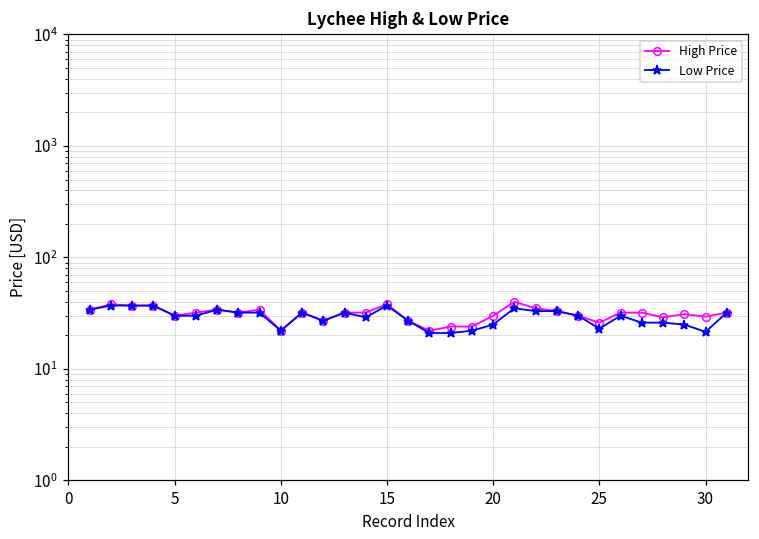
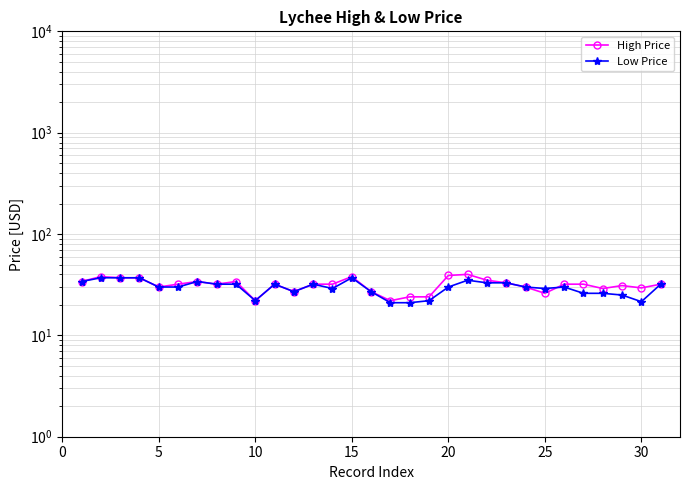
  {
    "High Price": {
-     "20": 30,
+     "20": 39,
      "25": 26,
      "30": 29
    },
    "Low Price": {
-     "20": 25,
-     "25": 23,
+     "20": 30,
+     "25": 29,
      "30": 22
    }
  }
